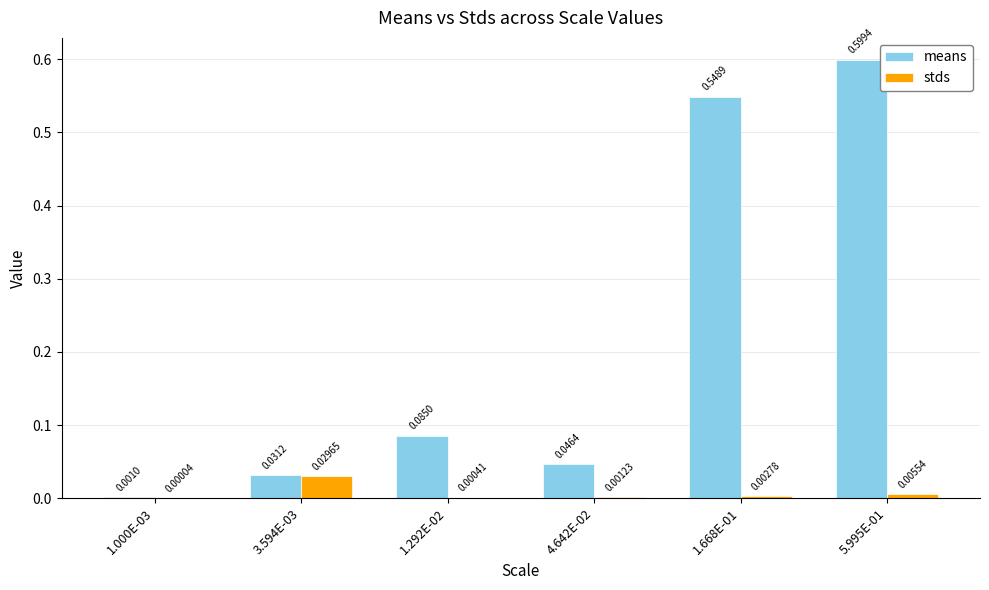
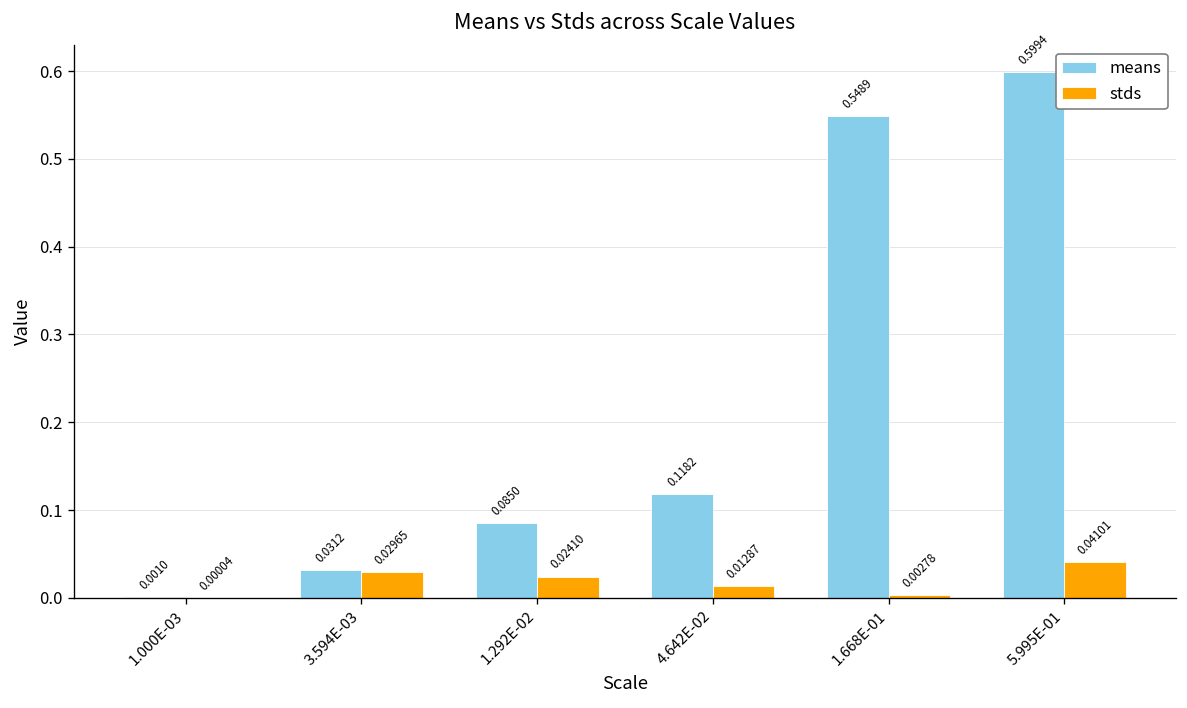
  {
    "means": {
      "1.000E-03": 0.0010,
      "3.594E-03": 0.0312,
      "1.292E-02": 0.0850,
-     "4.642E-02": 0.0464,
+     "4.642E-02": 0.1182,
      "1.668E-01": 0.5489,
      "5.995E-01": 0.5994
    },
    "stds": {
      "1.000E-03": 0.00004,
      "3.594E-03": 0.02965,
-     "1.292E-02": 0.00041,
-     "4.642E-02": 0.00123,
+     "1.292E-02": 0.02410,
+     "4.642E-02": 0.01287,
      "1.668E-01": 0.00278,
-     "5.995E-01": 0.00554
+     "5.995E-01": 0.04101
    }
  }
